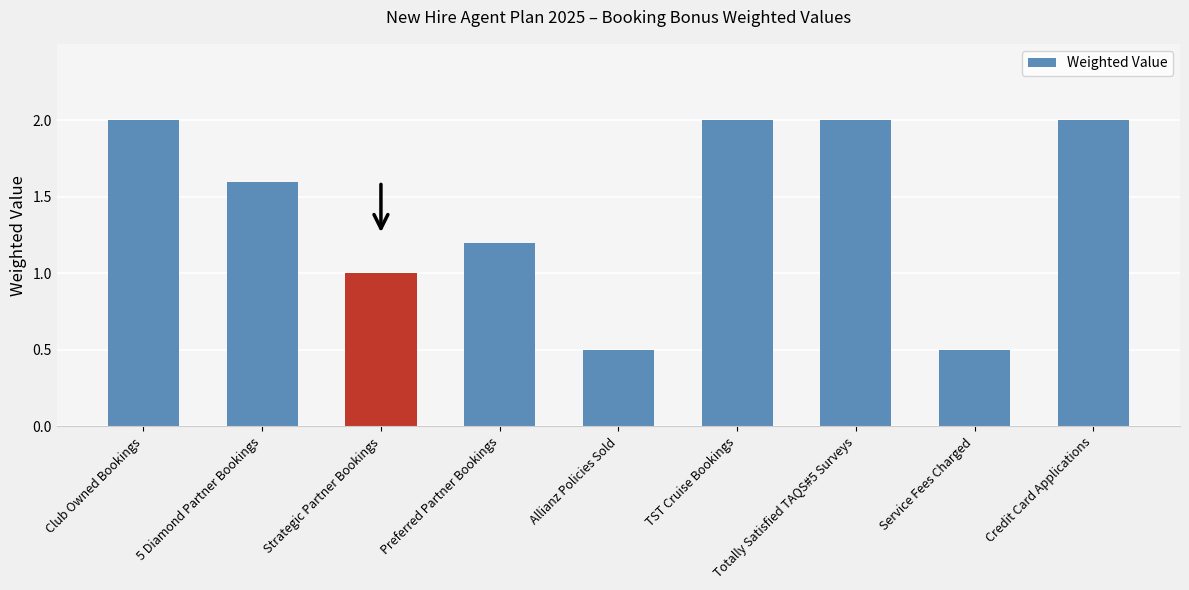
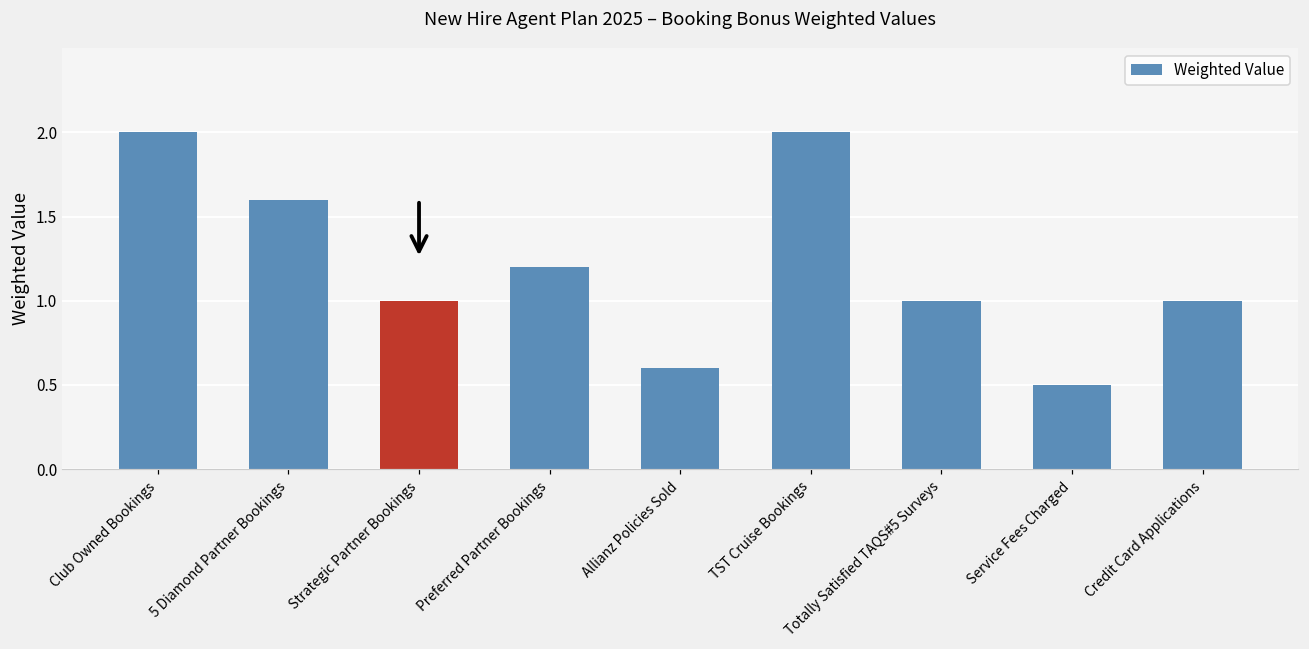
  {
    "Club Owned Bookings": 2.0,
    "5 Diamond Partner Bookings": 1.6,
    "Strategic Partner Bookings": 1.0,
    "Preferred Partner Bookings": 1.2,
-   "Allianz Policies Sold": 0.5,
+   "Allianz Policies Sold": 0.6,
    "TST Cruise Bookings": 2.0,
-   "Totally Satisfied TAQS#5 Surveys": 2,
+   "Totally Satisfied TAQS#5 Surveys": 1,
    "Service Fees Charged": 0.5,
-   "Credit Card Applications": 2
+   "Credit Card Applications": 1
  }
